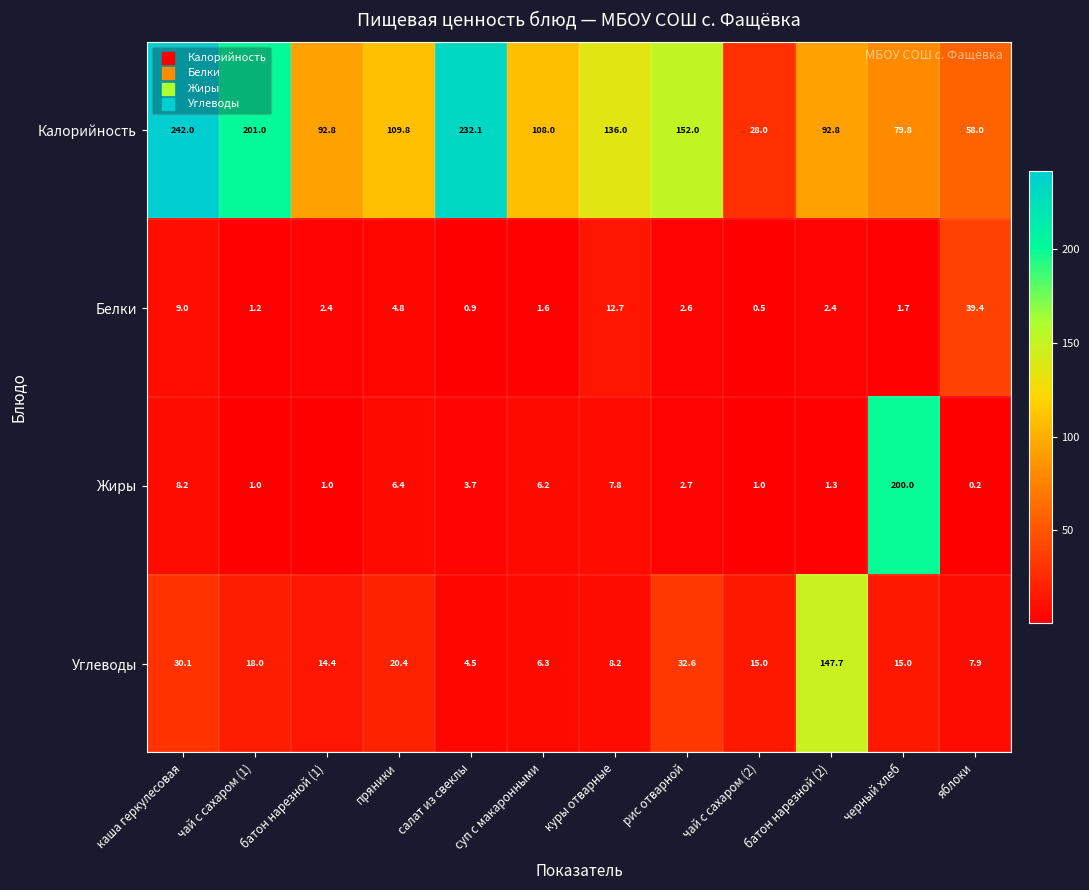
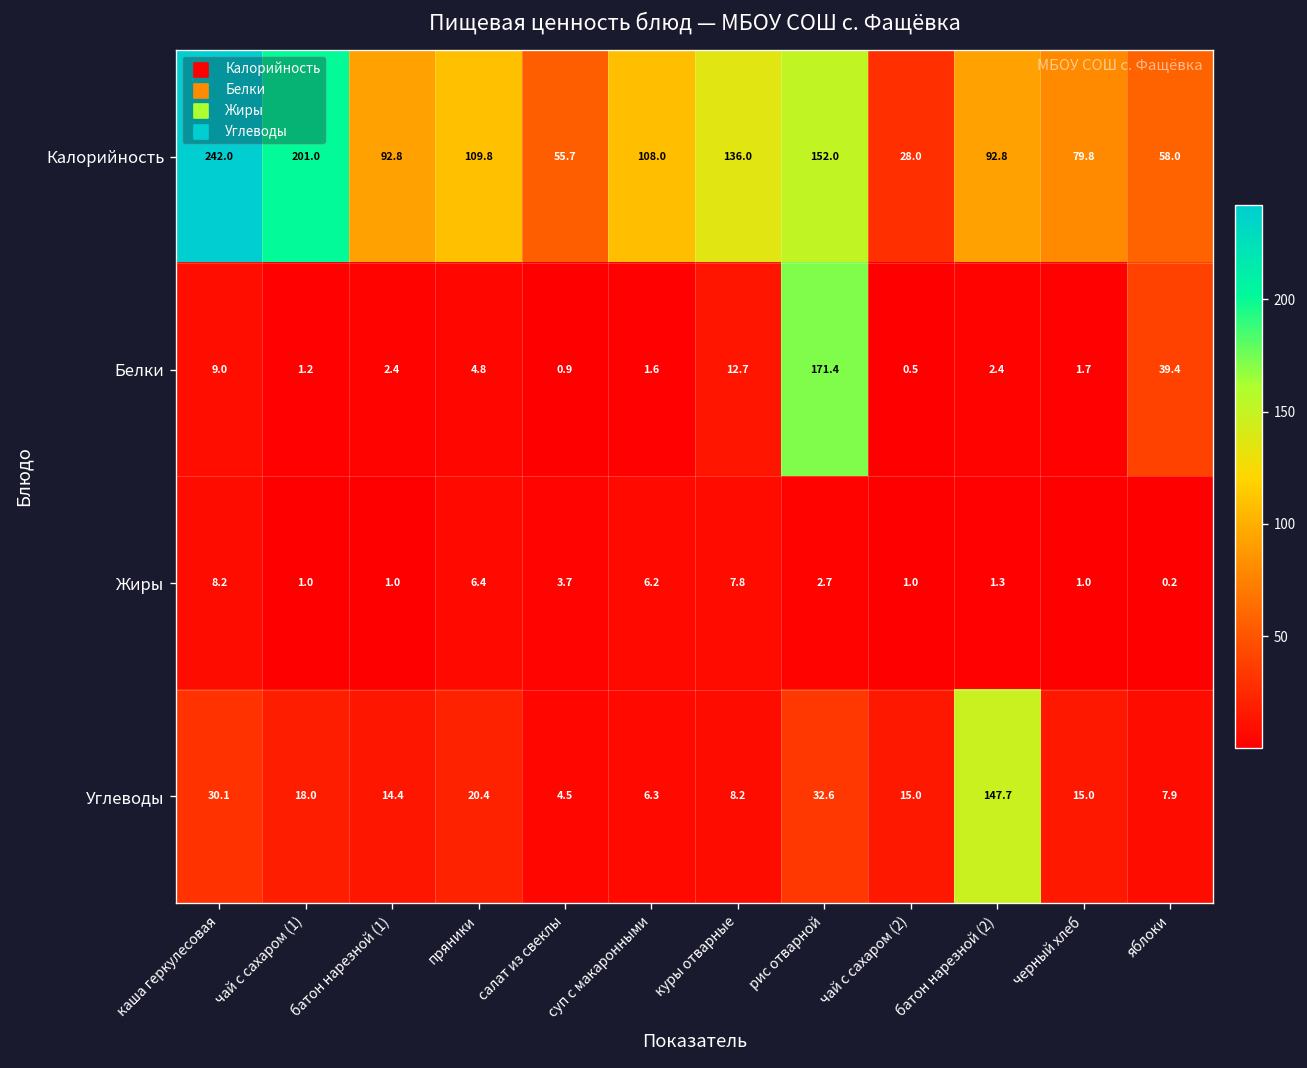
  {
    "Калорийность": {
      "каша геркулесовая": 242.0,
      "чай с сахаром (1)": 201.0,
      "батон нарезной (1)": 92.8,
      "пряники": 109.8,
-     "салат из свеклы": 232.1,
+     "салат из свеклы": 55.7,
      "суп с макаронными": 108.0,
      "куры отварные": 136.0,
      "рис отварной": 152.0,
      "чай с сахаром (2)": 28.0,
      "батон нарезной (2)": 92.8,
      "яблоки": 58.0
    },
    "Белки": {
      "каша геркулесовая": 9.0,
      "чай с сахаром (1)": 1.2,
      "батон нарезной (1)": 2.4,
      "пряники": 4.8,
      "салат из свеклы": 0.9,
      "суп с макаронными": 1.6,
      "куры отварные": 12.7,
-     "рис отварной": 2.6,
+     "рис отварной": 171.4,
      "чай с сахаром (2)": 0.5,
      "батон нарезной (2)": 2.4,
      "черный хлеб": 1.7,
      "яблоки": 39.4
    },
    "Жиры": {
      "каша геркулесовая": 8.2,
      "чай с сахаром (1)": 1.0,
      "батон нарезной (1)": 1.0,
      "пряники": 6.4,
      "салат из свеклы": 3.7,
      "суп с макаронными": 6.2,
      "куры отварные": 7.8,
      "рис отварной": 2.7,
      "чай с сахаром (2)": 1.0,
      "батон нарезной (2)": 1.3,
-     "черный хлеб": 200.0,
+     "черный хлеб": 1.0,
      "яблоки": 0.2
    },
    "Углеводы": {
      "каша геркулесовая": 30.1,
      "чай с сахаром (1)": 18.0,
      "батон нарезной (1)": 14.4,
      "пряники": 20.4,
      "салат из свеклы": 4.5,
      "суп с макаронными": 6.3,
      "куры отварные": 8.2,
      "рис отварной": 32.6,
      "чай с сахаром (2)": 15.0,
      "батон нарезной (2)": 147.7,
      "черный хлеб": 15.0,
      "яблоки": 7.9
    }
  }
